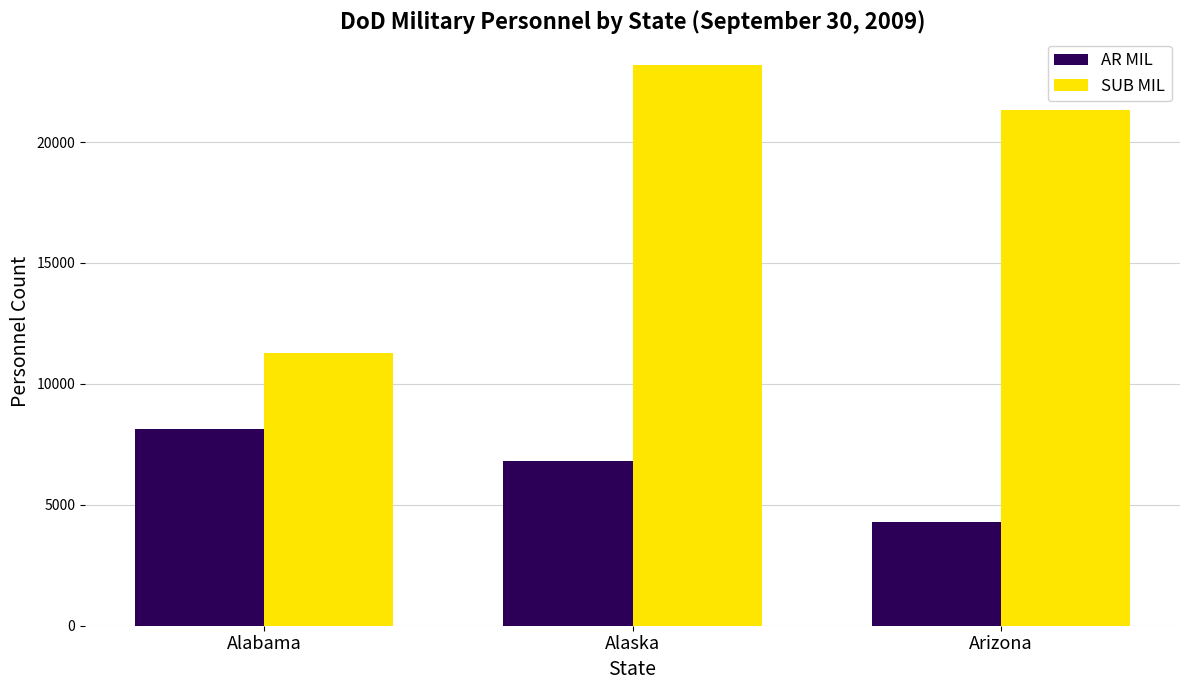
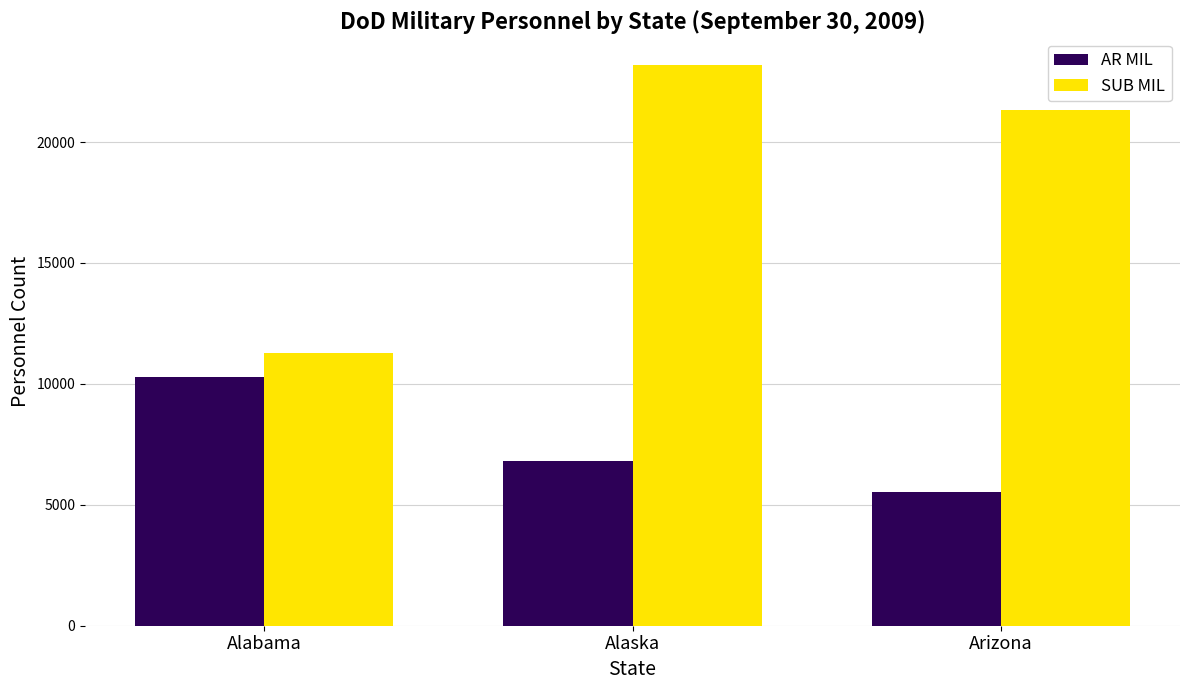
  {
    "AR MIL": {
-     "Alabama": 8100,
+     "Alabama": 10300,
      "Alaska": 6800,
-     "Arizona": 4300
+     "Arizona": 5500
    },
    "SUB MIL": {
      "Alabama": 11300,
      "Alaska": 23200,
      "Arizona": 21300
    }
  }
